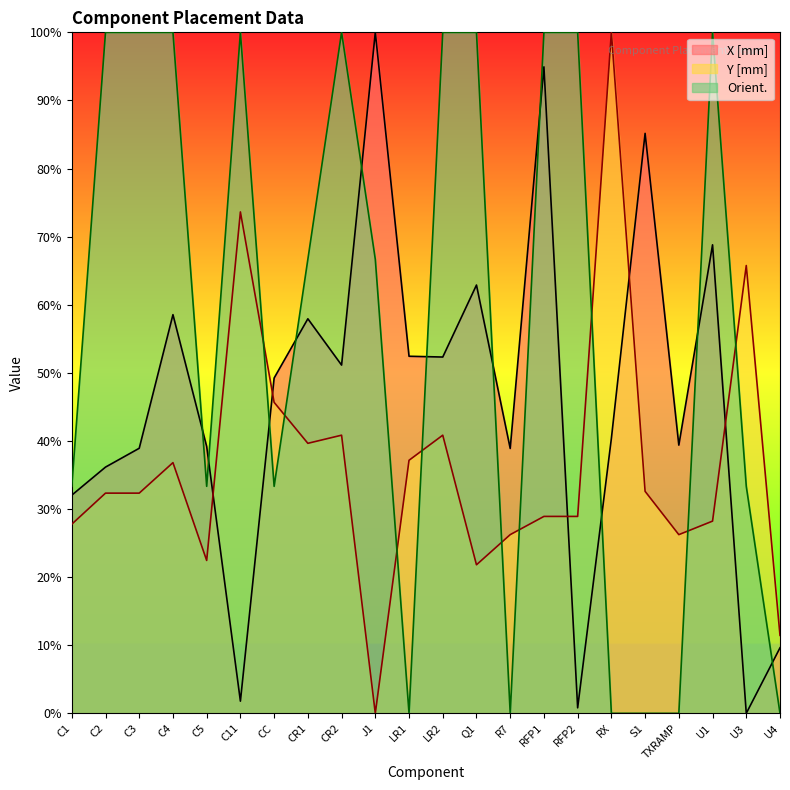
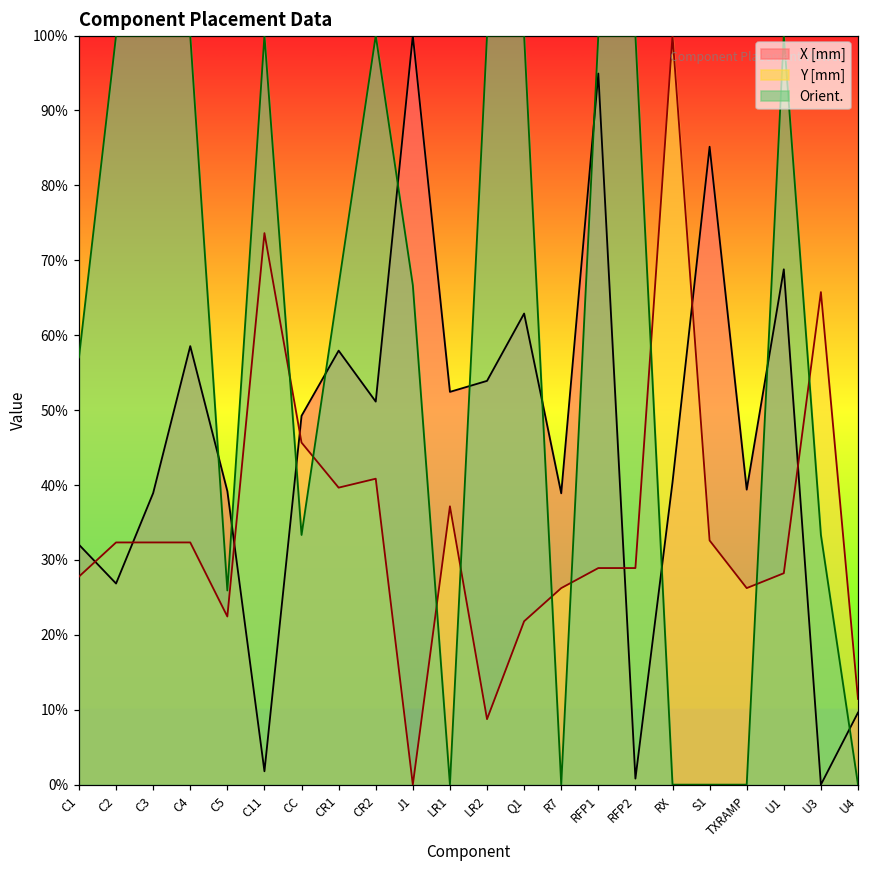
  {
    "X [mm]": {
      "C1": "32%",
-     "C2": "36%",
+     "C2": "27%",
      "C3": "39%",
      "C4": "59%",
      "C5": "39%",
      "C11": "2%",
      "CC": "49%",
      "CR1": "58%",
      "CR2": "51%",
      "J1": "100%",
      "LR1": "52%",
-     "LR2": "52%",
+     "LR2": "54%",
      "Q1": "63%",
      "R7": "39%",
      "RFP1": "95%",
      "RFP2": "1%",
      "RX": "40%",
      "S1": "85%",
      "TXRAMP": "39%",
      "U1": "69%",
      "U3": "0%",
      "U4": "10%"
    },
    "Y [mm]": {
      "C1": "28%",
      "C2": "32%",
      "C3": "32%",
-     "C4": "37%",
+     "C4": "32%",
      "C5": "22%",
      "C11": "74%",
      "CC": "46%",
      "CR1": "40%",
      "CR2": "41%",
      "J1": "0%",
      "LR1": "37%",
-     "LR2": "41%",
+     "LR2": "9%",
      "Q1": "22%",
      "R7": "26%",
      "RFP1": "29%",
      "RFP2": "29%",
      "RX": "100%",
      "S1": "33%",
      "TXRAMP": "26%",
      "U1": "28%",
      "U3": "66%",
      "U4": "11%"
    },
    "Orient.": {
-     "C1": "33%",
+     "C1": "57%",
      "C2": "100%",
      "C3": "100%",
      "C4": "100%",
-     "C5": "33%",
+     "C5": "26%",
      "C11": "100%",
      "CC": "33%",
      "CR1": "67%",
      "CR2": "100%",
      "J1": "67%",
      "LR1": "0%",
      "LR2": "100%",
      "Q1": "100%",
      "R7": "0%",
      "RFP1": "100%",
      "RFP2": "100%",
      "RX": "0%",
      "S1": "0%",
      "TXRAMP": "0%",
      "U1": "100%",
      "U3": "33%",
      "U4": "0%"
    }
  }
